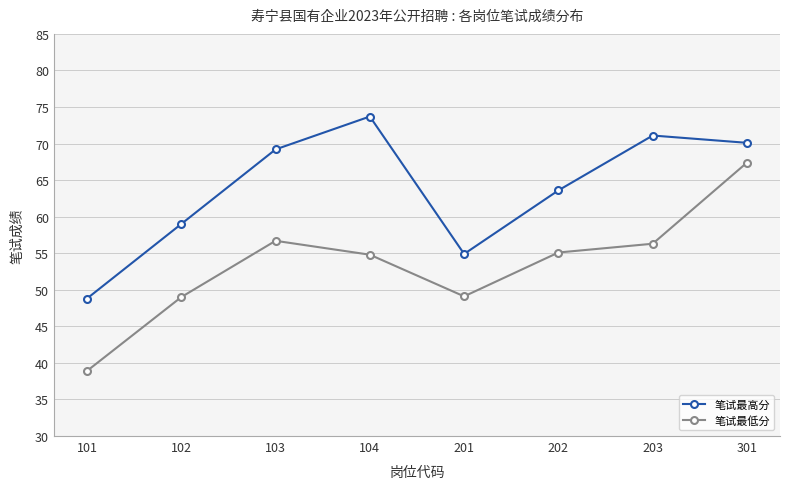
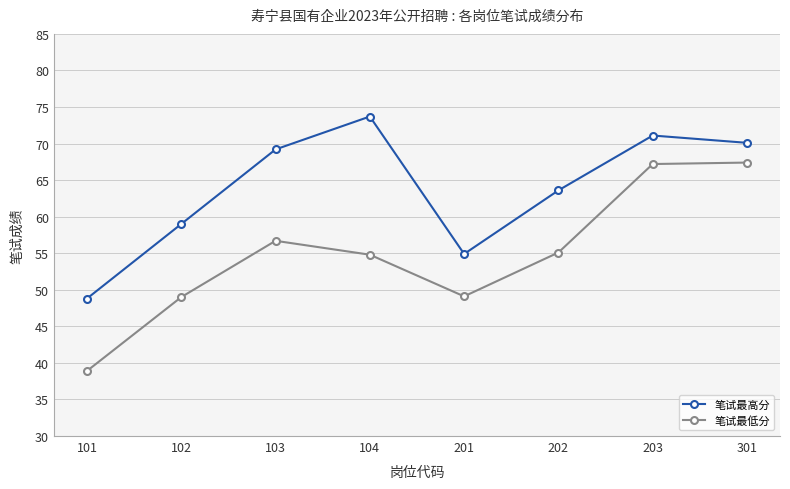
  {
    "笔试最高分": {
      "101": 49,
      "102": 59,
      "103": 69,
      "104": 74,
      "201": 55,
      "202": 64,
      "203": 71,
      "301": 70
    },
    "笔试最低分": {
      "101": 39,
      "102": 49,
      "103": 57,
      "104": 55,
      "201": 49,
      "202": 55,
-     "203": 56,
+     "203": 67,
      "301": 67
    }
  }
